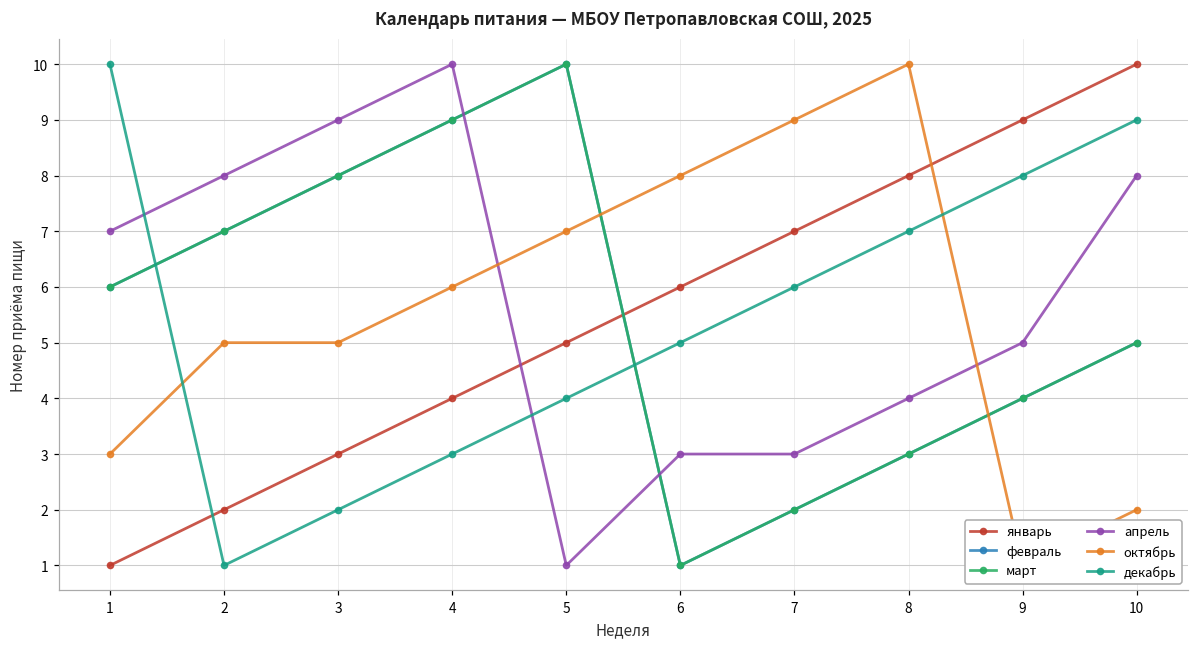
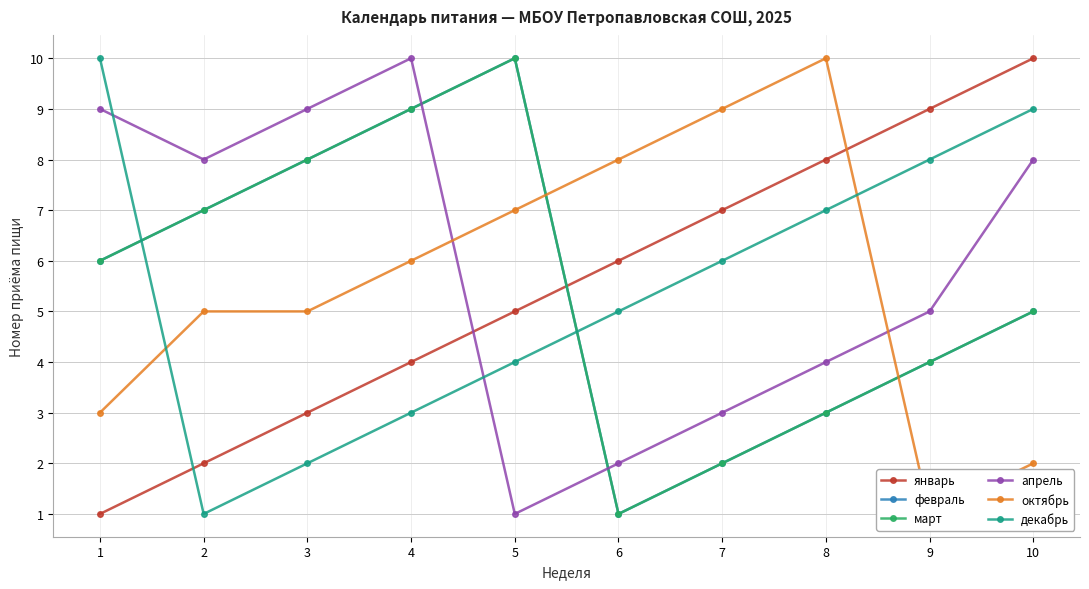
  {
    "январь": {
      "1": 1,
      "2": 2,
      "3": 3,
      "4": 4,
      "5": 5,
      "6": 6,
      "7": 7,
      "8": 8,
      "9": 9,
      "10": 10
    },
    "апрель": {
-     "1": 7,
+     "1": 9,
      "2": 8,
      "3": 9,
      "4": 10,
      "5": 1,
-     "6": 3,
+     "6": 2,
      "7": 3,
      "8": 4,
      "9": 5,
      "10": 8
    },
    "октябрь": {
      "1": 3,
      "2": 5,
      "3": 5,
      "4": 6,
      "5": 7,
      "6": 8,
      "7": 9,
      "8": 10,
      "10": 2
    }
  }
